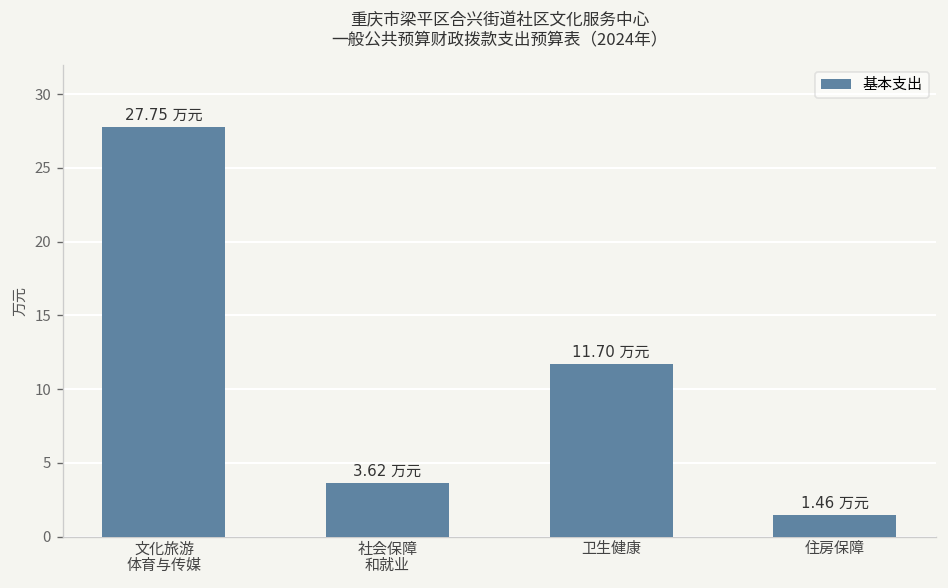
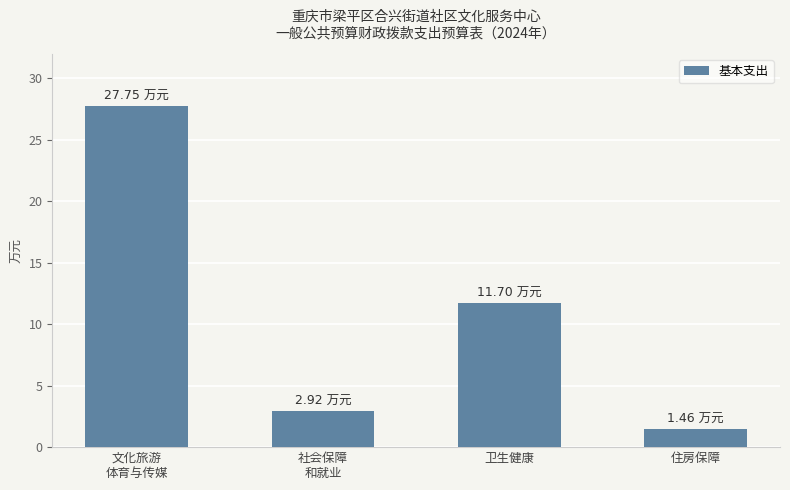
  {
    "文化旅游 体育与传媒": 27.75,
-   "社会保障 和就业": 3.62,
+   "社会保障 和就业": 2.92,
    "卫生健康": 11.70,
    "住房保障": 1.46
  }
